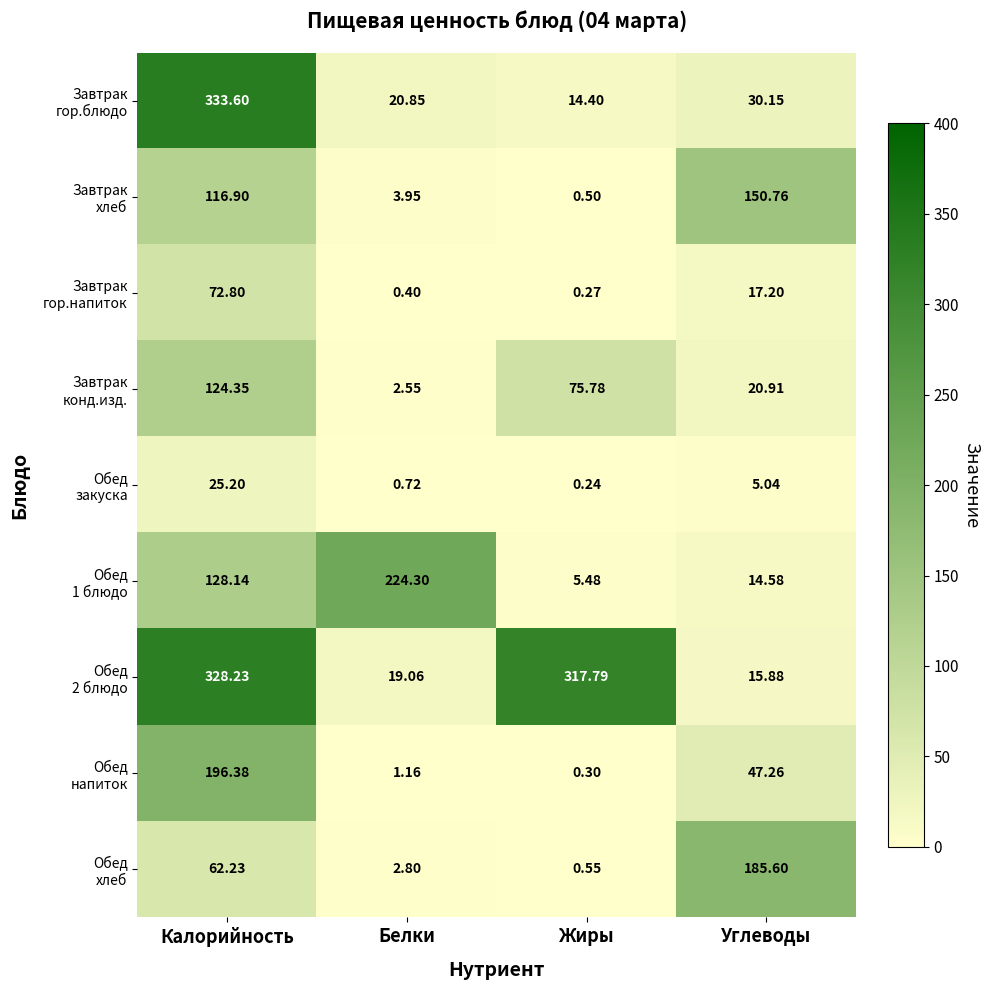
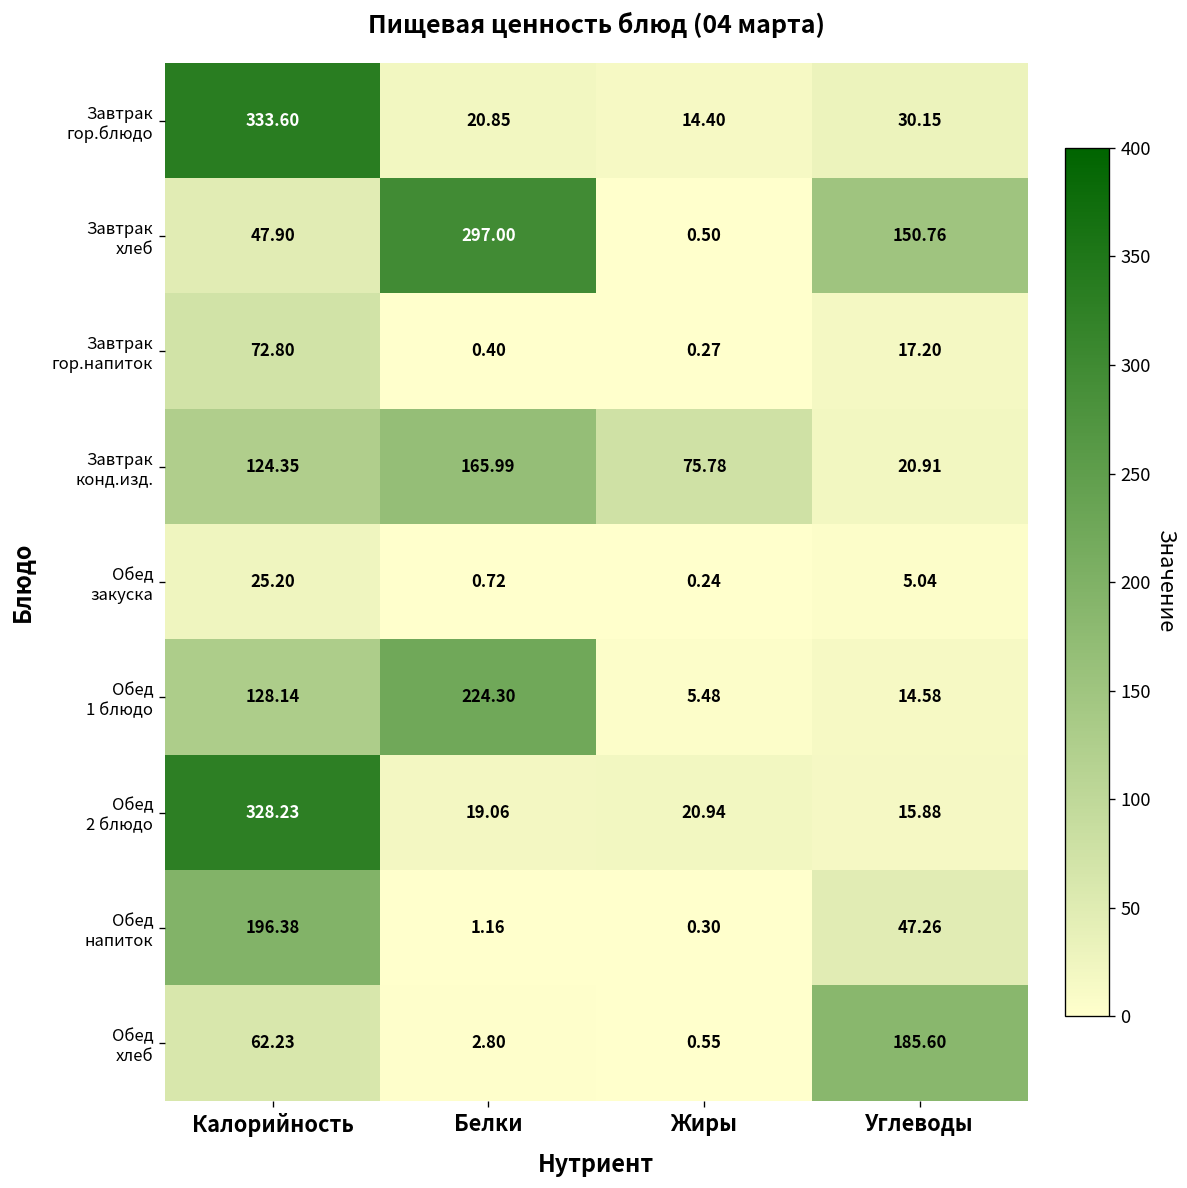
  {
    "Завтрак гор.блюдо": {
      "Калорийность": 333.60,
      "Белки": 20.85,
      "Жиры": 14.40,
      "Углеводы": 30.15
    },
    "Завтрак хлеб": {
-     "Калорийность": 116.90,
-     "Белки": 3.95,
+     "Калорийность": 47.90,
+     "Белки": 297.00,
      "Жиры": 0.50,
      "Углеводы": 150.76
    },
    "Завтрак гор.напиток": {
      "Калорийность": 72.80,
      "Белки": 0.40,
      "Жиры": 0.27,
      "Углеводы": 17.20
    },
    "Завтрак конд.изд.": {
      "Калорийность": 124.35,
-     "Белки": 2.55,
+     "Белки": 165.99,
      "Жиры": 75.78,
      "Углеводы": 20.91
    },
    "Обед закуска": {
      "Калорийность": 25.20,
      "Белки": 0.72,
      "Жиры": 0.24,
      "Углеводы": 5.04
    },
    "Обед 1 блюдо": {
      "Калорийность": 128.14,
      "Белки": 224.30,
      "Жиры": 5.48,
      "Углеводы": 14.58
    },
    "Обед 2 блюдо": {
      "Калорийность": 328.23,
      "Белки": 19.06,
-     "Жиры": 317.79,
+     "Жиры": 20.94,
      "Углеводы": 15.88
    },
    "Обед напиток": {
      "Калорийность": 196.38,
      "Белки": 1.16,
      "Жиры": 0.30,
      "Углеводы": 47.26
    },
    "Обед хлеб": {
      "Калорийность": 62.23,
      "Белки": 2.80,
      "Жиры": 0.55,
      "Углеводы": 185.60
    }
  }
